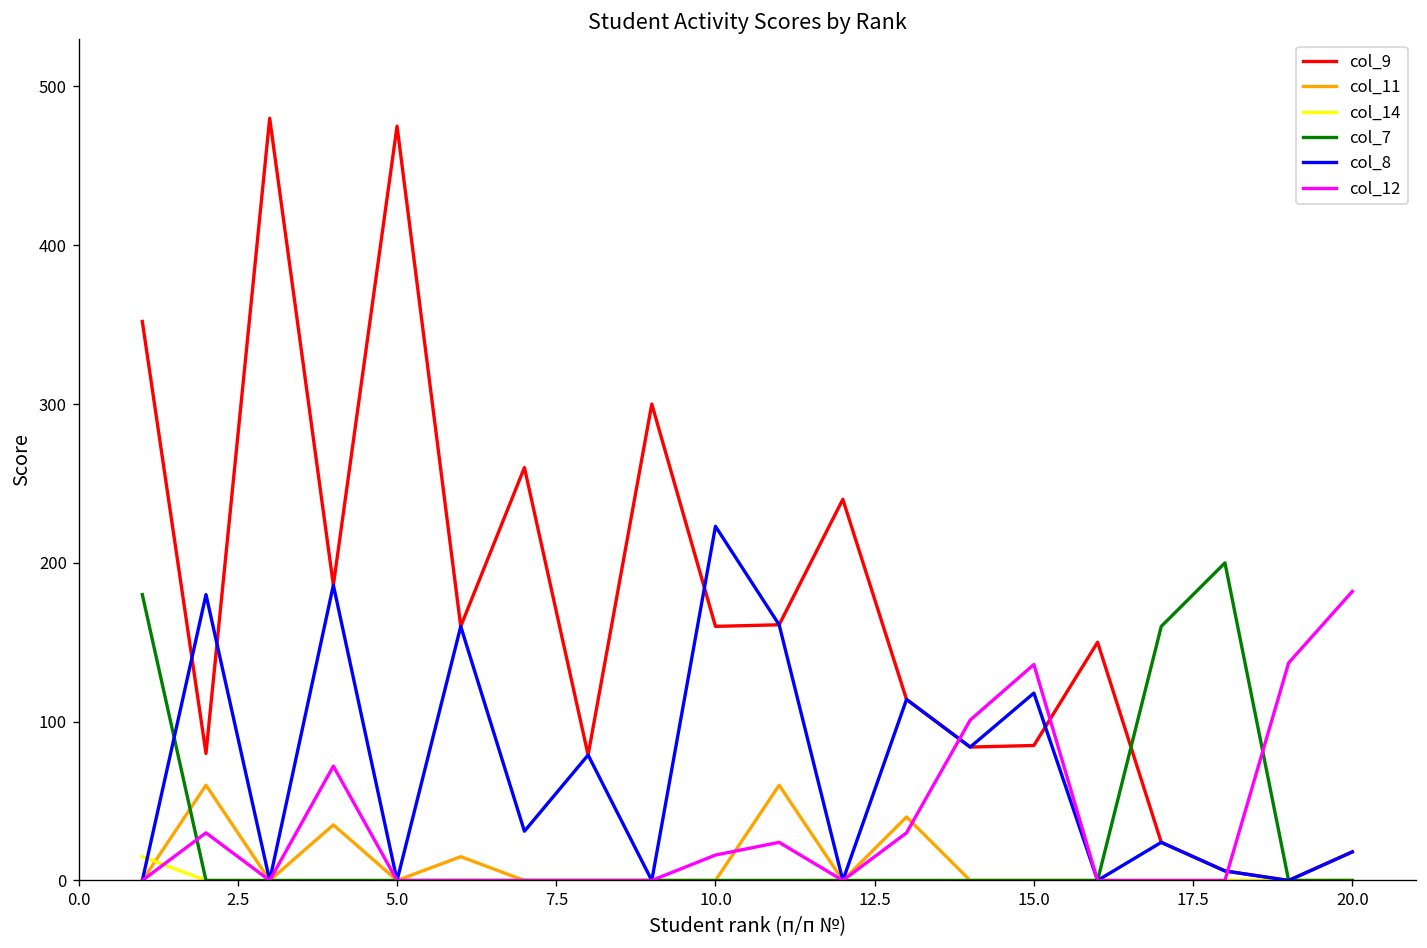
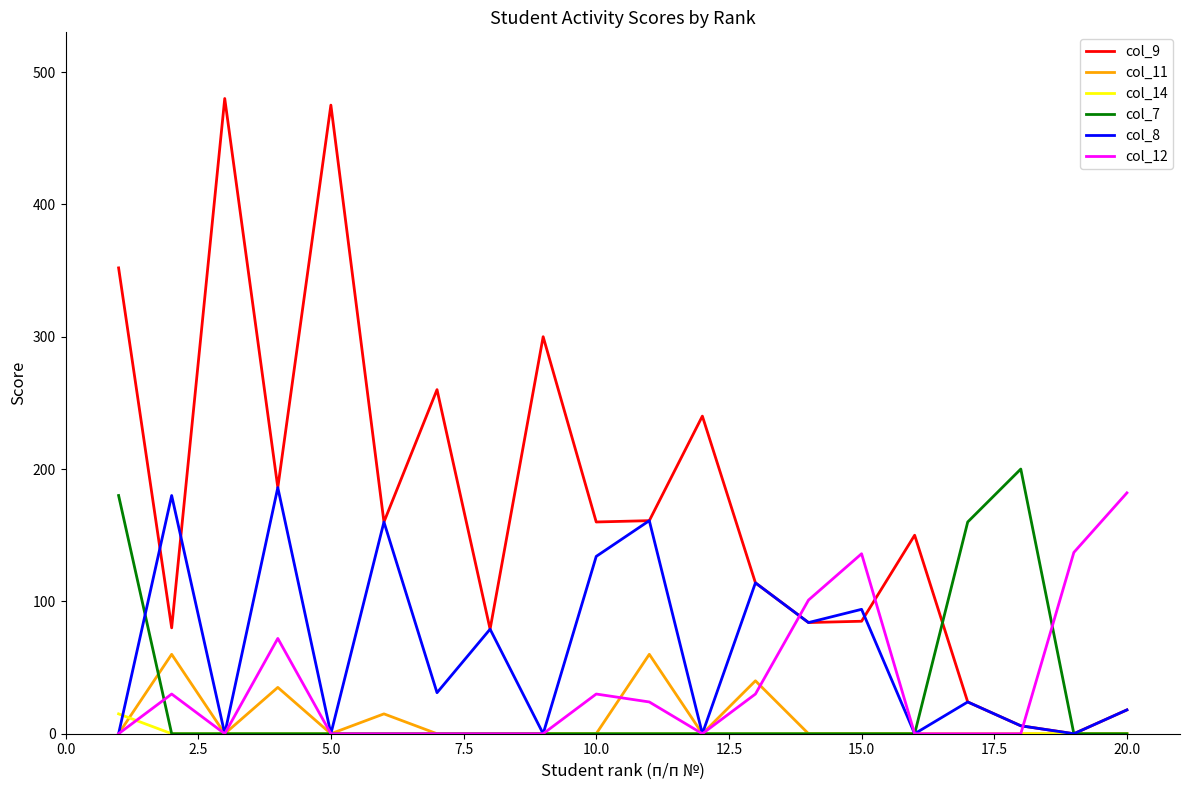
  {
    "col_9": {
      "5.0": 475,
      "10.0": 160,
      "15.0": 85
    },
    "col_8": {
-     "10.0": 223,
-     "15.0": 118
+     "10.0": 134,
+     "15.0": 94
    },
    "col_12": {
-     "10.0": 16,
+     "10.0": 30,
      "15.0": 136,
      "20.0": 182
    }
  }
